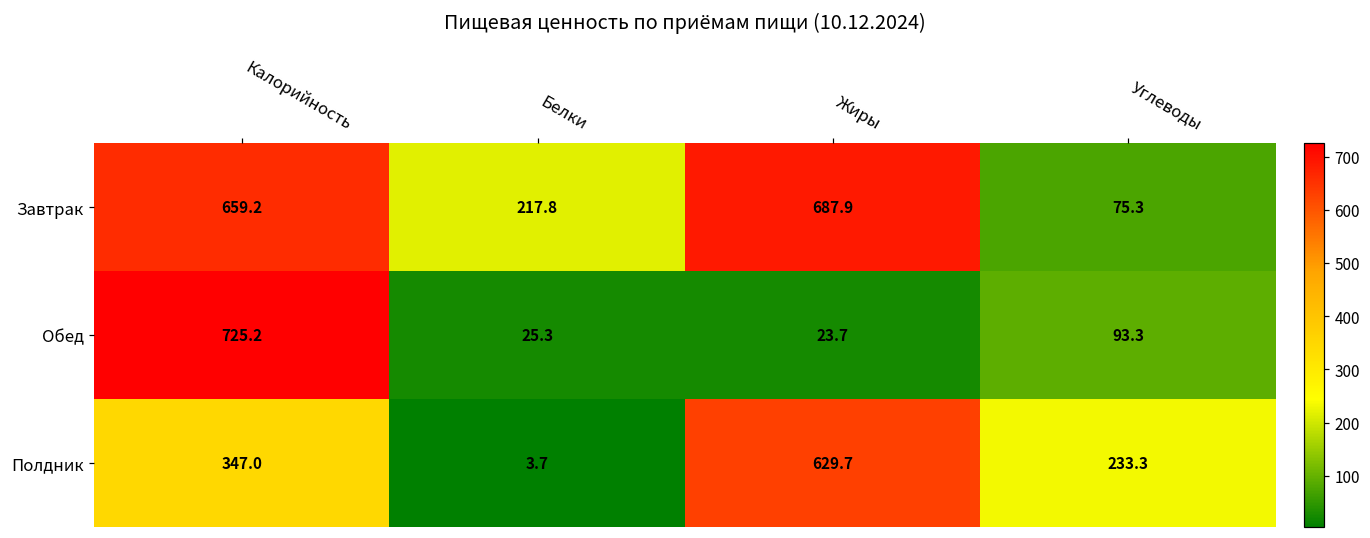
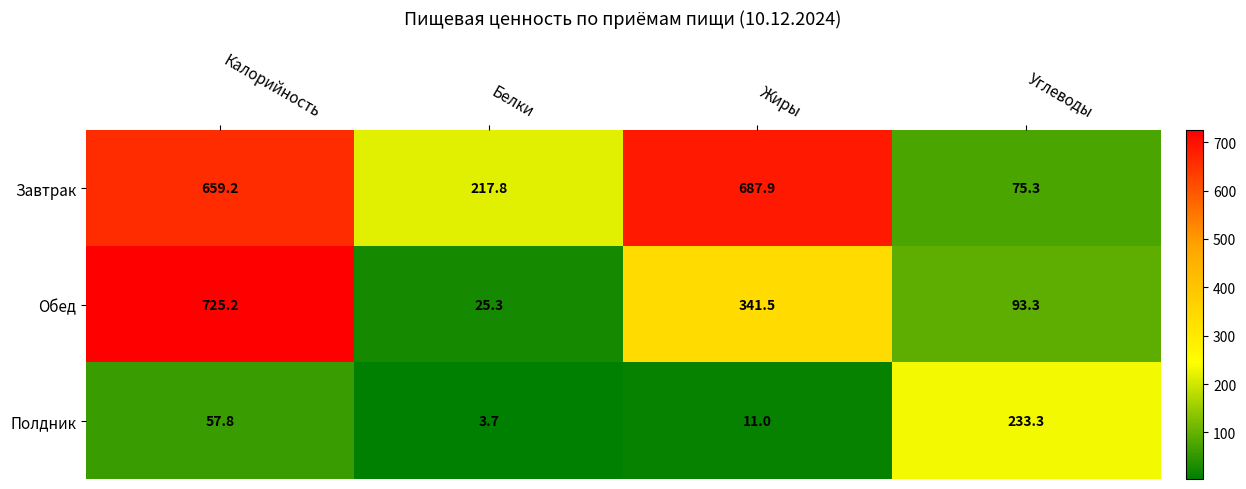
  {
    "Завтрак": {
      "Калорийность": 659.2,
      "Белки": 217.8,
      "Жиры": 687.9,
      "Углеводы": 75.3
    },
    "Обед": {
      "Калорийность": 725.2,
      "Белки": 25.3,
-     "Жиры": 23.7,
+     "Жиры": 341.5,
      "Углеводы": 93.3
    },
    "Полдник": {
-     "Калорийность": 347.0,
+     "Калорийность": 57.8,
      "Белки": 3.7,
-     "Жиры": 629.7,
+     "Жиры": 11.0,
      "Углеводы": 233.3
    }
  }
